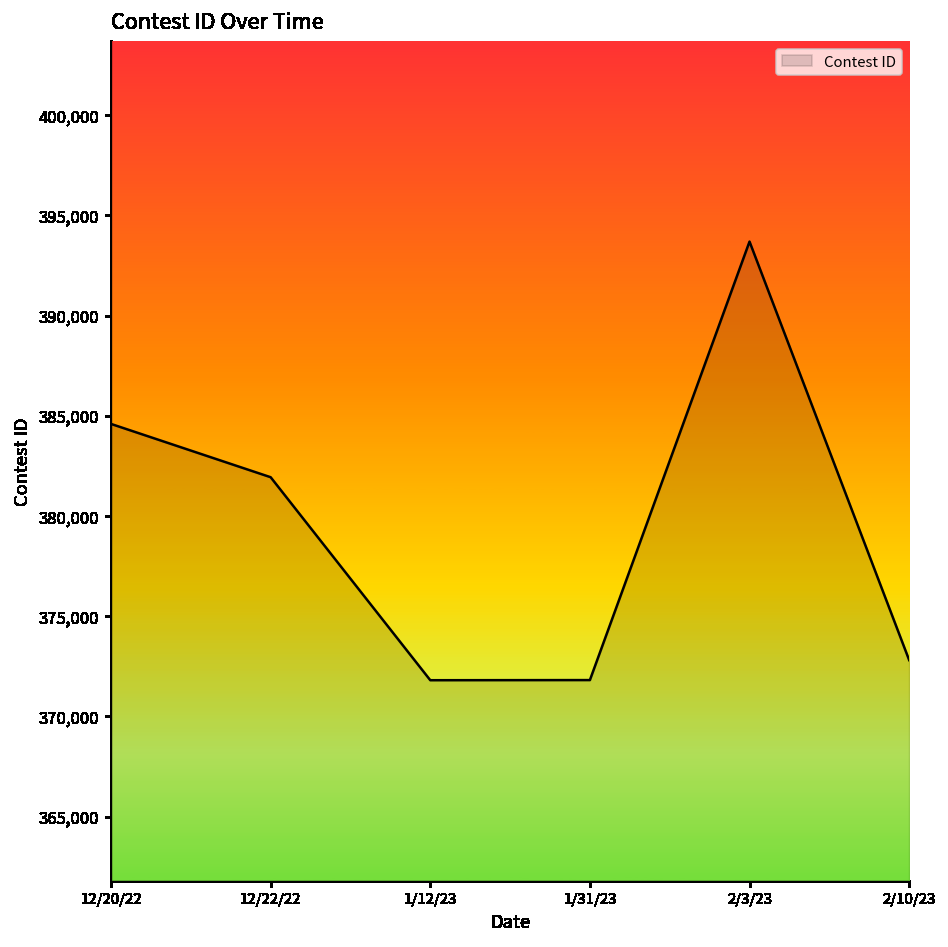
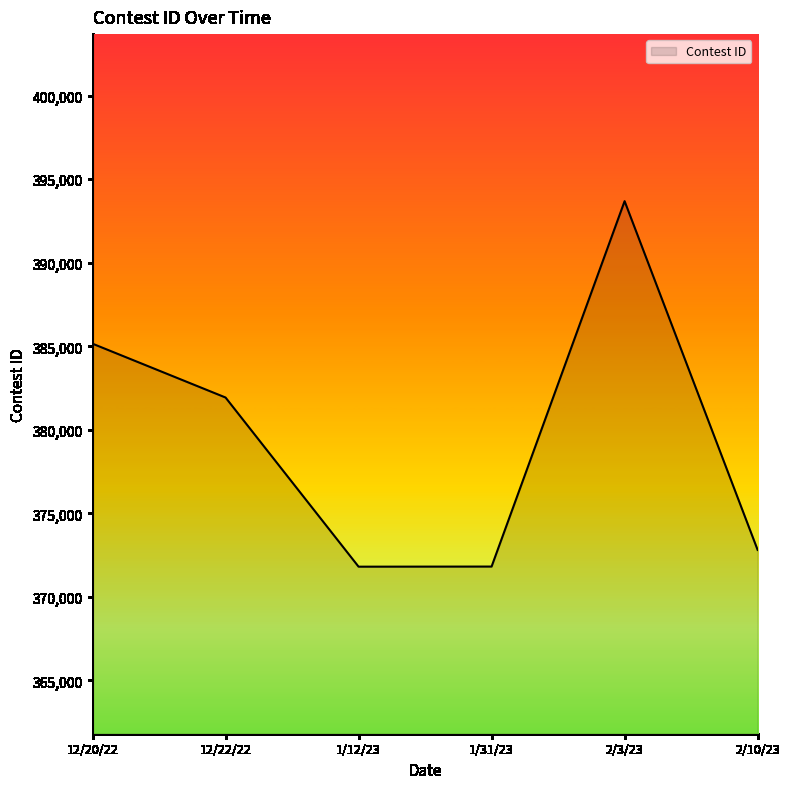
  {
-   "12/20/22": "384,600",
+   "12/20/22": "385,200",
    "12/22/22": "381,900",
    "1/12/23": "371,800",
    "1/31/23": "371,800",
    "2/3/23": "393,700",
    "2/10/23": "372,800"
  }
